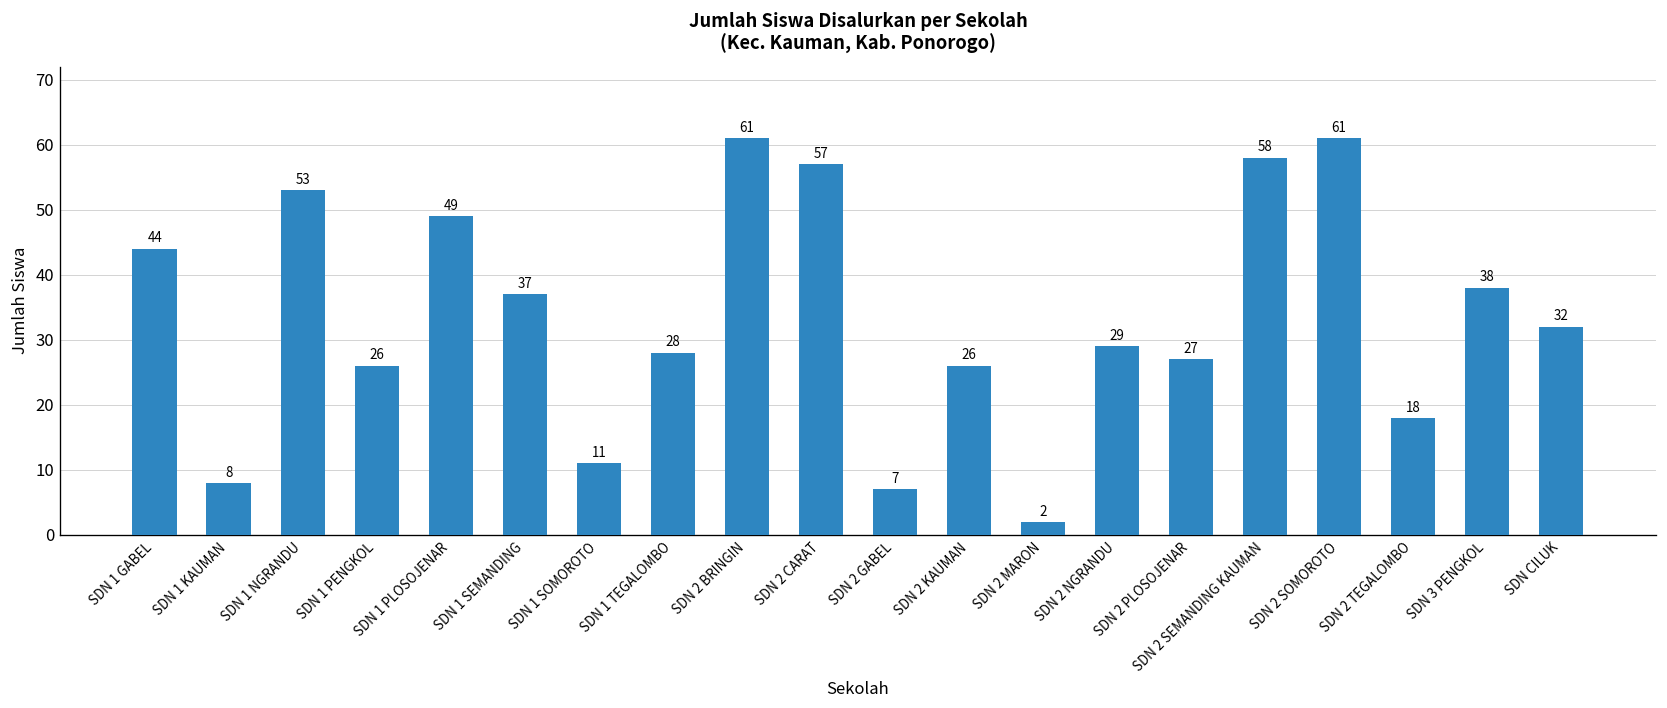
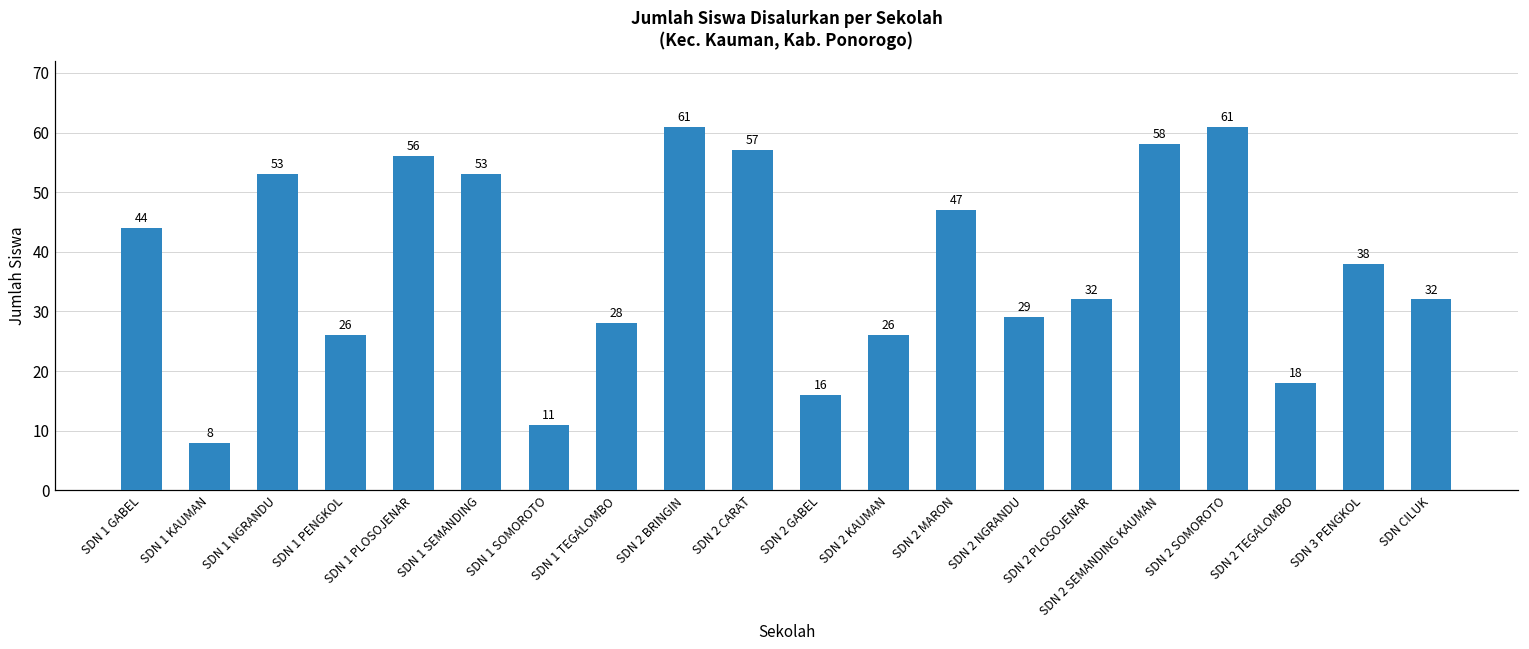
  {
    "SDN 1 GABEL": 44,
    "SDN 1 KAUMAN": 8,
    "SDN 1 NGRANDU": 53,
    "SDN 1 PENGKOL": 26,
-   "SDN 1 PLOSOJENAR": 49,
-   "SDN 1 SEMANDING": 37,
+   "SDN 1 PLOSOJENAR": 56,
+   "SDN 1 SEMANDING": 53,
    "SDN 1 SOMOROTO": 11,
    "SDN 1 TEGALOMBO": 28,
    "SDN 2 BRINGIN": 61,
    "SDN 2 CARAT": 57,
-   "SDN 2 GABEL": 7,
+   "SDN 2 GABEL": 16,
    "SDN 2 KAUMAN": 26,
-   "SDN 2 MARON": 2,
+   "SDN 2 MARON": 47,
    "SDN 2 NGRANDU": 29,
-   "SDN 2 PLOSOJENAR": 27,
+   "SDN 2 PLOSOJENAR": 32,
    "SDN 2 SEMANDING KAUMAN": 58,
    "SDN 2 SOMOROTO": 61,
    "SDN 2 TEGALOMBO": 18,
    "SDN 3 PENGKOL": 38,
    "SDN CILUK": 32
  }
